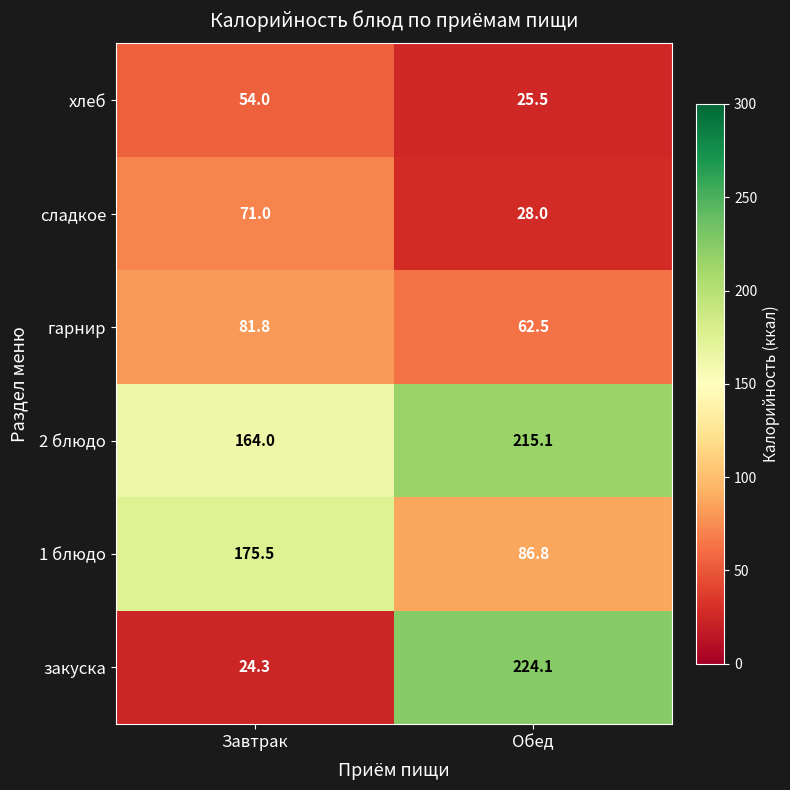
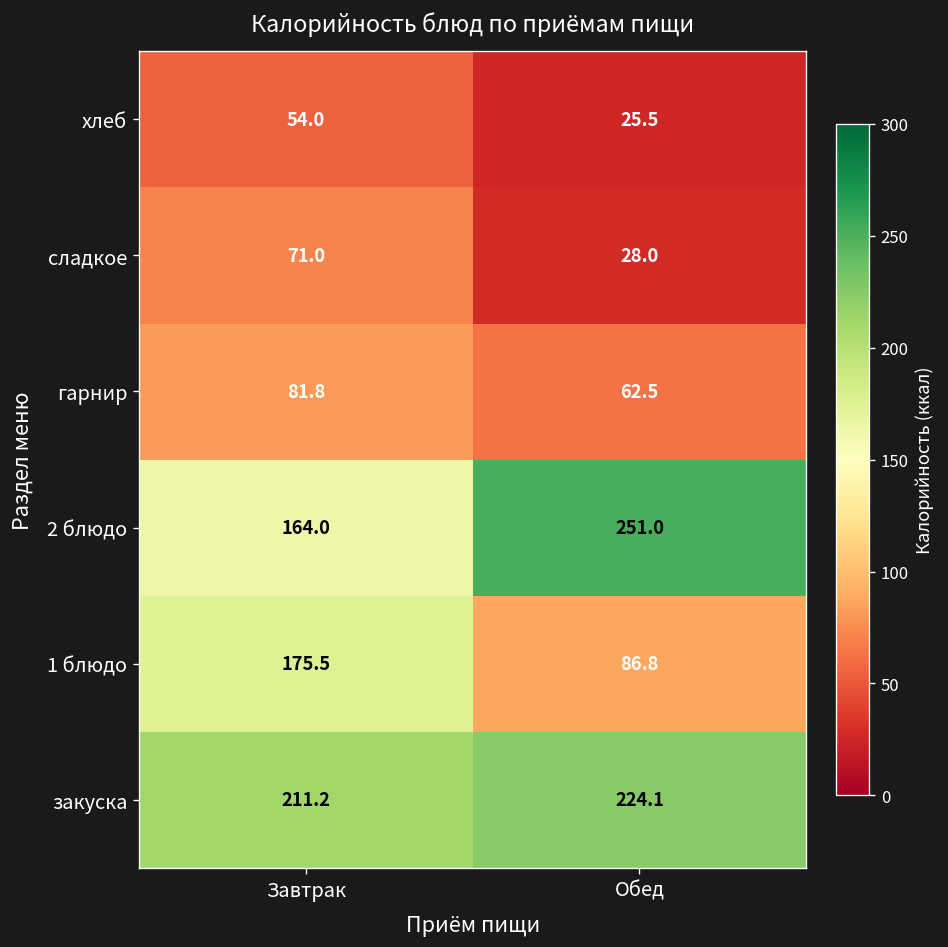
  {
    "хлеб": {
      "Завтрак": 54.0,
      "Обед": 25.5
    },
    "сладкое": {
      "Завтрак": 71.0,
      "Обед": 28.0
    },
    "гарнир": {
      "Завтрак": 81.8,
      "Обед": 62.5
    },
    "2 блюдо": {
      "Завтрак": 164.0,
-     "Обед": 215.1
+     "Обед": 251.0
    },
    "1 блюдо": {
      "Завтрак": 175.5,
      "Обед": 86.8
    },
    "закуска": {
-     "Завтрак": 24.3,
+     "Завтрак": 211.2,
      "Обед": 224.1
    }
  }
